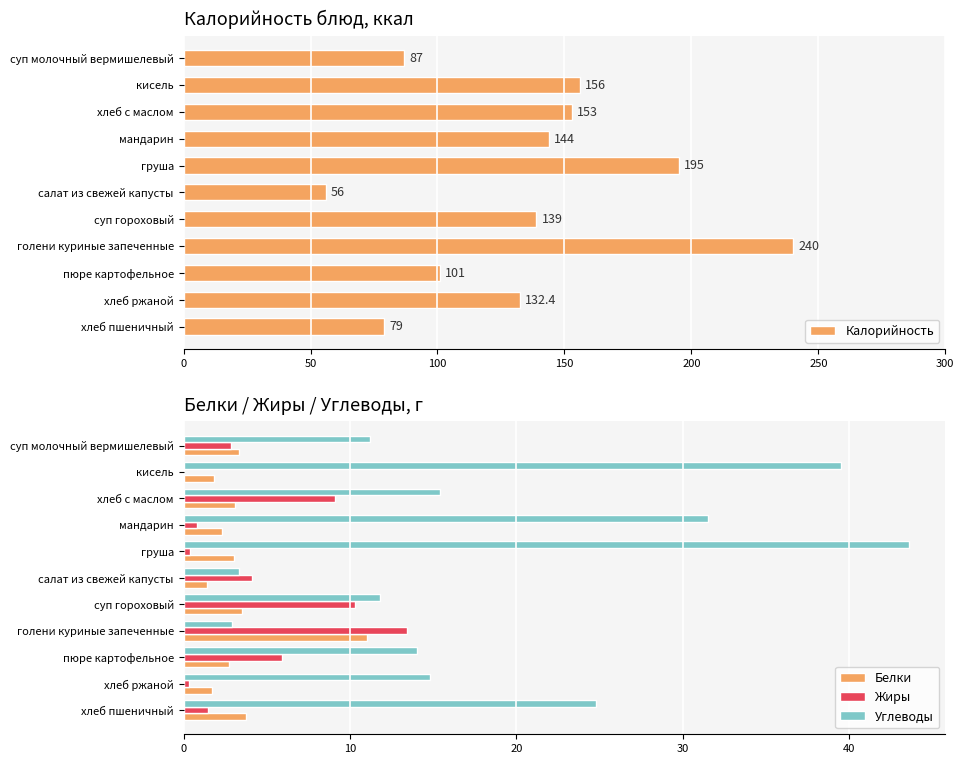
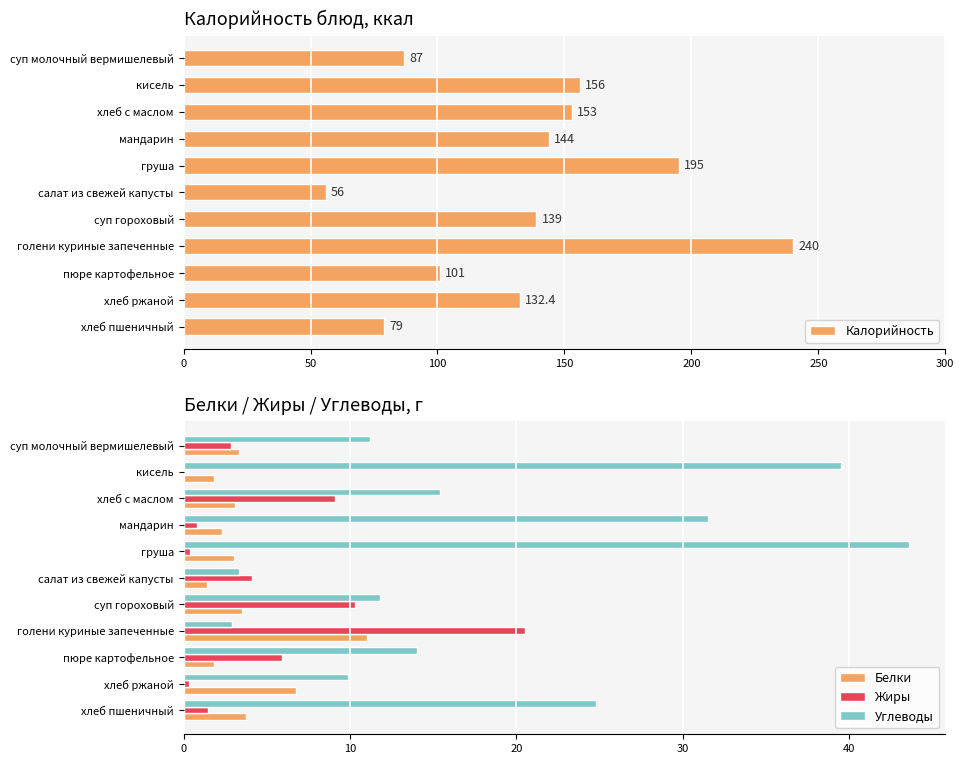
  {
    "Калорийность блюд, ккал": {
      "суп молочный вермишелевый": 87,
      "кисель": 156,
      "хлеб с маслом": 153,
      "мандарин": 144,
      "груша": 195,
      "салат из свежей капусты": 56,
      "суп гороховый": 139,
      "голени куриные запеченные": 240,
      "пюре картофельное": 101,
      "хлеб ржаной": 132.4,
      "хлеб пшеничный": 79
    },
    "Белки / Жиры / Углеводы, г": {
      "Белки": {
        "суп молочный вермишелевый": 3.3,
        "кисель": 1.8,
        "хлеб с маслом": 3.1,
        "мандарин": 2.3,
        "груша": 3.0,
        "салат из свежей капусты": 1.4,
        "суп гороховый": 3.5,
        "голени куриные запеченные": 11.0,
-       "пюре картофельное": 2.7,
-       "хлеб ржаной": 1.7,
+       "пюре картофельное": 1.8,
+       "хлеб ржаной": 6.8,
        "хлеб пшеничный": 3.8
      },
      "Жиры": {
        "суп молочный вермишелевый": 2.9,
        "кисель": 0.0,
        "хлеб с маслом": 9.1,
        "мандарин": 0.8,
        "груша": 0.4,
        "салат из свежей капусты": 4.1,
        "суп гороховый": 10.3,
-       "голени куриные запеченные": 13.4,
+       "голени куриные запеченные": 20.5,
        "пюре картофельное": 5.9,
        "хлеб ржаной": 0.3,
        "хлеб пшеничный": 1.5
      },
      "Углеводы": {
        "суп молочный вермишелевый": 11.2,
        "кисель": 39.5,
        "хлеб с маслом": 15.4,
        "мандарин": 31.5,
        "груша": 43.6,
        "салат из свежей капусты": 3.3,
        "суп гороховый": 11.8,
        "голени куриные запеченные": 2.9,
        "пюре картофельное": 14.0,
-       "хлеб ржаной": 14.8,
+       "хлеб ржаной": 9.9,
        "хлеб пшеничный": 24.8
      }
    }
  }
